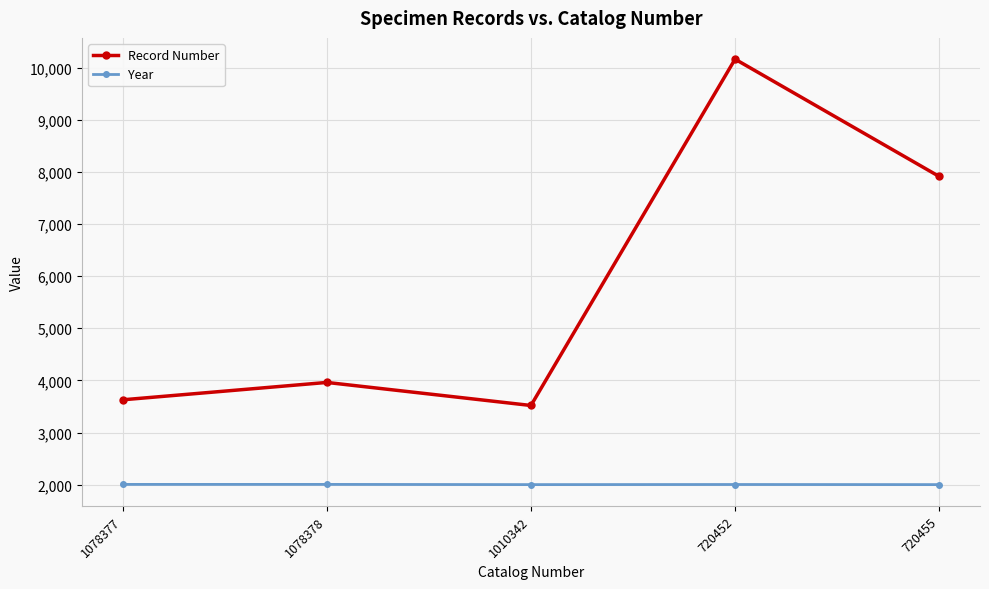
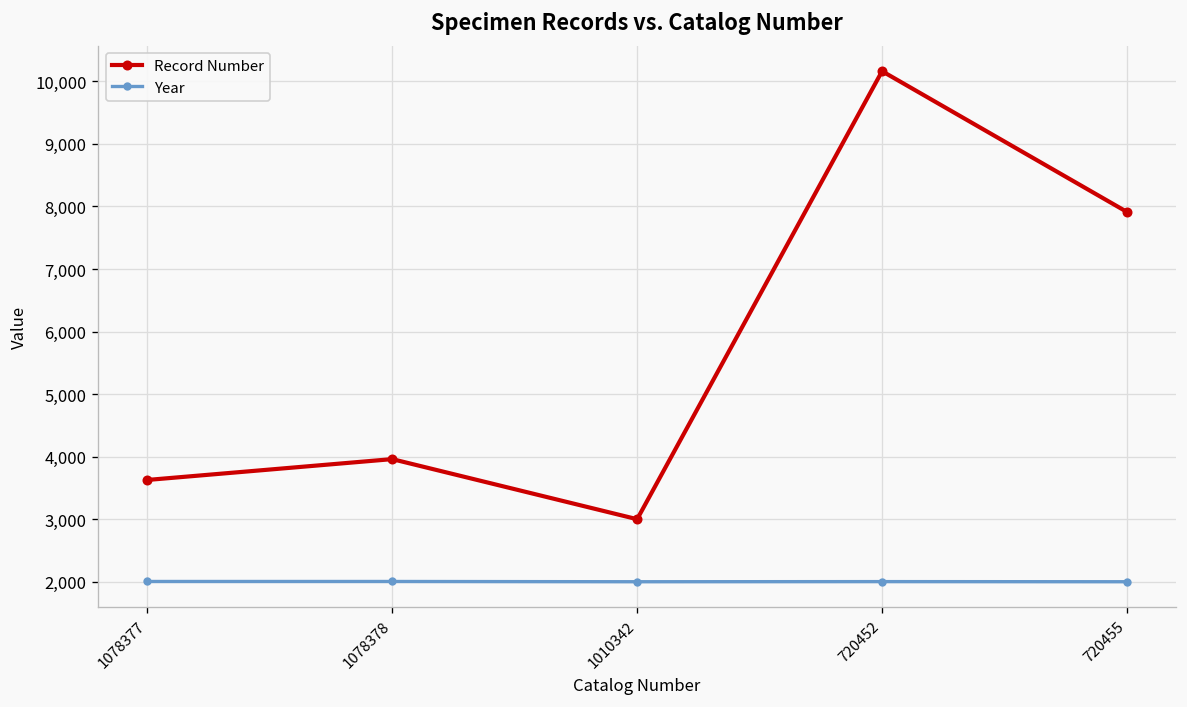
  {
    "Record Number": {
      "1078377": "3,600",
      "1078378": "4,000",
-     "1010342": "3,500",
+     "1010342": "3,000",
      "720452": "10,200",
      "720455": "7,900"
    },
    "Year": {
      "1078377": "2,000",
      "1078378": "2,000",
      "1010342": "2,000",
      "720452": "2,000",
      "720455": "2,000"
    }
  }
